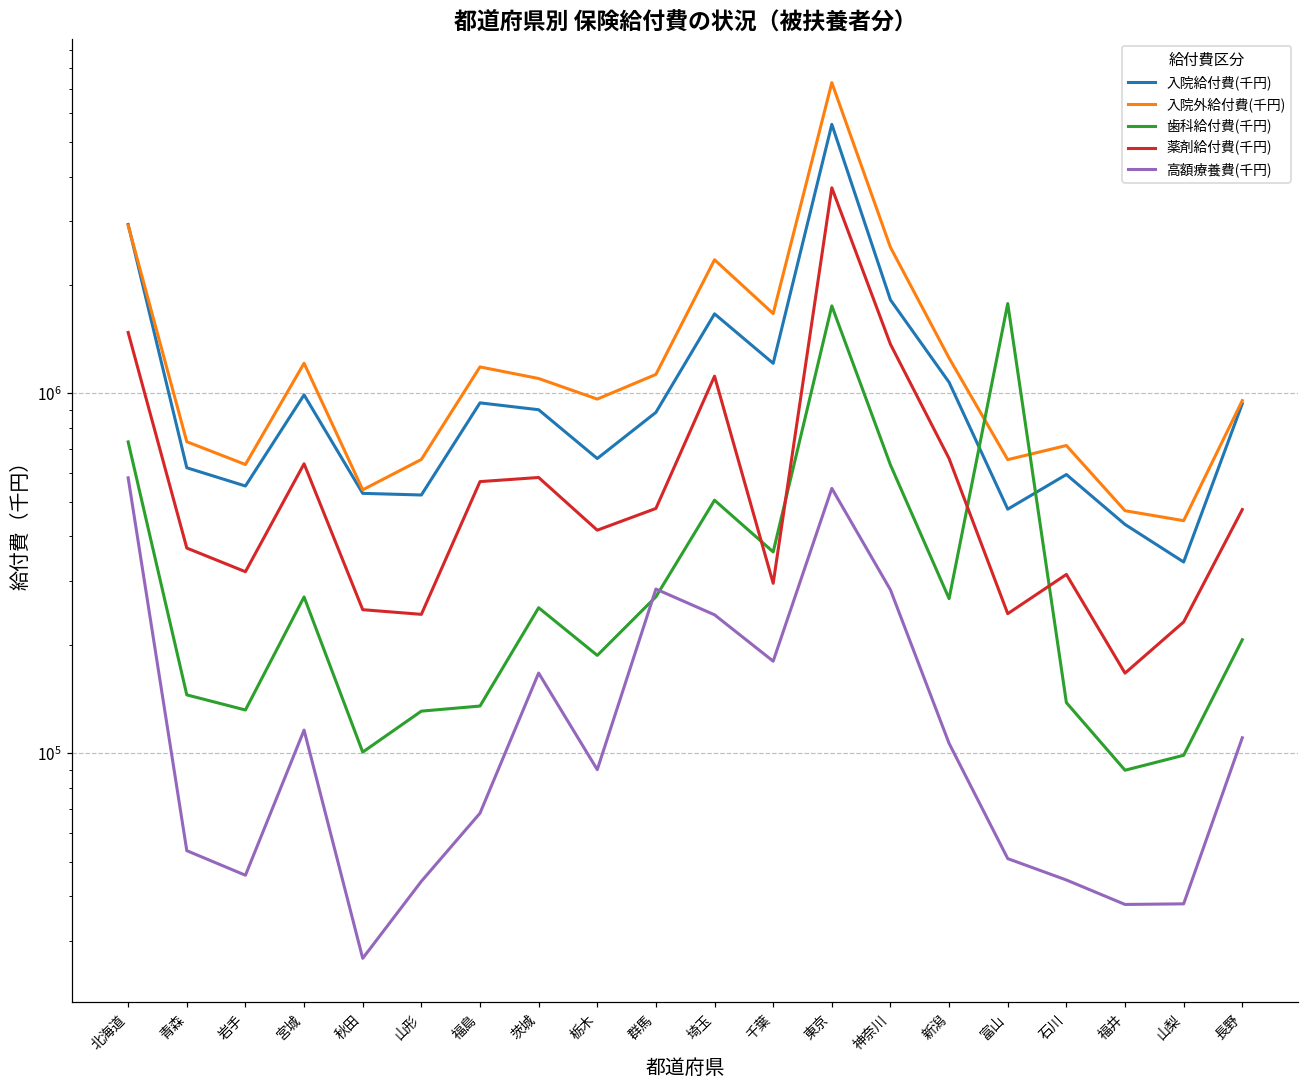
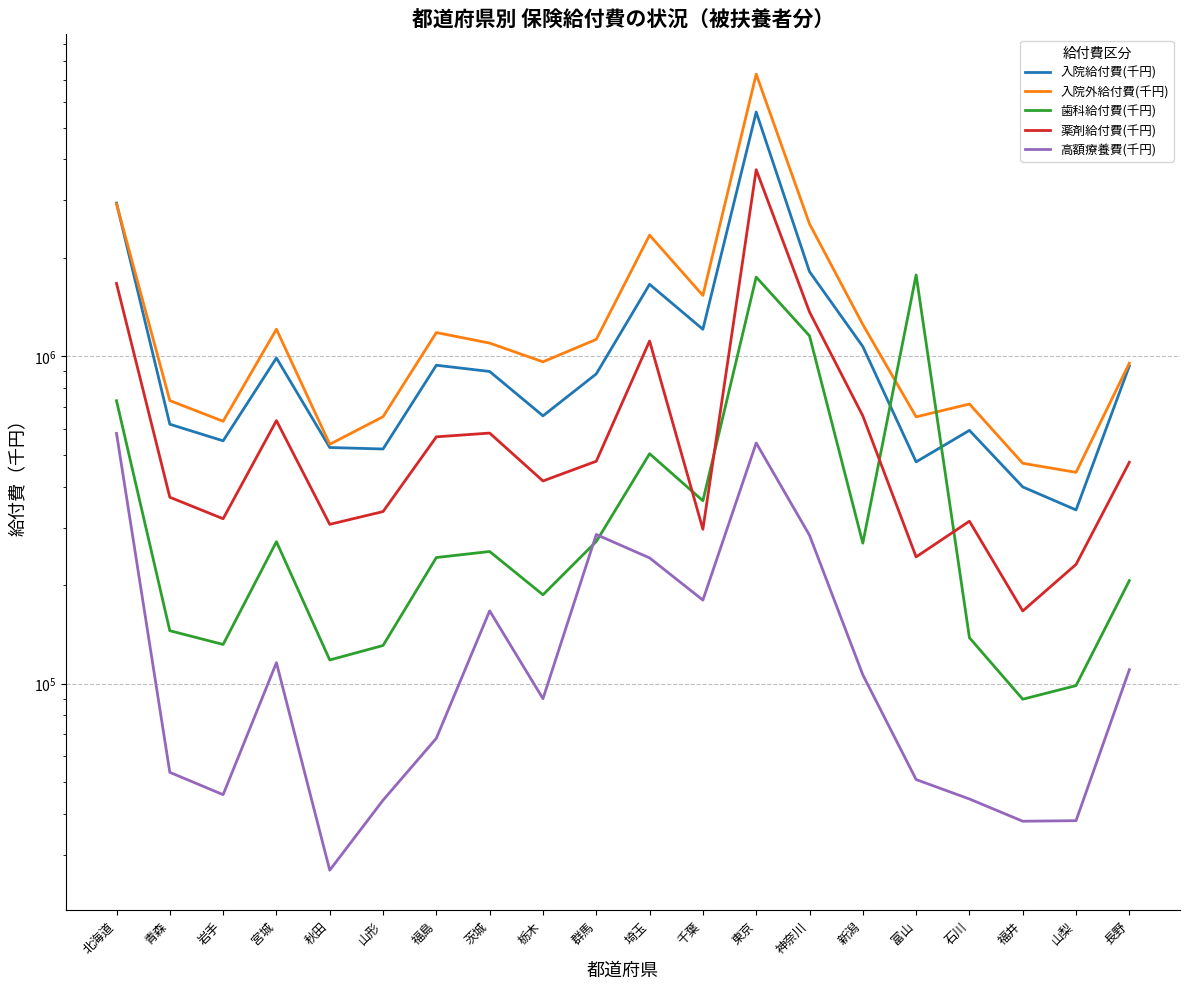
  {
    "入院給付費(千円)": {
      "青森": 620000,
      "岩手": 550000,
      "宮城": 990000,
      "秋田": 530000,
      "山形": 520000,
      "福島": 940000,
      "茨城": 900000,
      "栃木": 660000,
      "群馬": 880000,
      "埼玉": 1700000,
      "千葉": 1210000,
      "東京": 5600000,
      "神奈川": 1800000,
      "新潟": 1070000,
      "富山": 480000,
      "石川": 590000,
-     "福井": 430000,
+     "福井": 400000,
      "山梨": 340000,
      "長野": 940000
    },
    "入院外給付費(千円)": {
      "青森": 730000,
      "岩手": 630000,
      "宮城": 1210000,
      "秋田": 540000,
      "山形": 650000,
      "福島": 1180000,
      "茨城": 1100000,
      "栃木": 960000,
      "群馬": 1130000,
      "埼玉": 2300000,
-     "千葉": 1700000,
+     "千葉": 1500000,
      "東京": 7300000,
      "神奈川": 2500000,
      "新潟": 1250000,
      "富山": 650000,
      "石川": 720000,
      "福井": 470000,
      "山梨": 440000,
      "長野": 950000
    },
    "歯科給付費(千円)": {
      "北海道": 730000,
      "青森": 150000,
      "岩手": 132000,
      "宮城": 270000,
-     "秋田": 101000,
+     "秋田": 118000,
      "山形": 131000,
-     "福島": 135000,
+     "福島": 240000,
      "茨城": 250000,
      "栃木": 190000,
      "群馬": 270000,
      "埼玉": 500000,
      "千葉": 360000,
      "東京": 1700000,
-     "神奈川": 630000,
+     "神奈川": 1160000,
      "新潟": 270000,
      "富山": 1800000,
      "石川": 138000,
      "福井": 90000,
      "山梨": 99000,
      "長野": 210000
    },
    "薬剤給付費(千円)": {
-     "北海道": 1500000,
+     "北海道": 1700000,
      "青森": 370000,
      "岩手": 320000,
      "宮城": 640000,
-     "秋田": 250000,
-     "山形": 240000,
+     "秋田": 310000,
+     "山形": 340000,
      "福島": 570000,
      "茨城": 580000,
      "栃木": 420000,
      "群馬": 480000,
      "埼玉": 1120000,
      "千葉": 300000,
      "東京": 3700000,
      "神奈川": 1370000,
      "新潟": 660000,
      "富山": 240000,
      "石川": 310000,
      "福井": 170000,
      "山梨": 230000,
      "長野": 480000
    },
    "高額療養費(千円)": {
      "北海道": 580000,
      "青森": 54000,
      "岩手": 46000,
      "宮城": 116000,
      "秋田": 27000,
      "山形": 44000,
      "福島": 68000,
      "茨城": 170000,
      "栃木": 90000,
      "群馬": 290000,
      "埼玉": 240000,
      "千葉": 180000,
      "東京": 540000,
      "神奈川": 280000,
      "新潟": 106000,
      "富山": 51000,
      "石川": 44000,
      "福井": 38000,
      "山梨": 38000,
      "長野": 110000
    }
  }
